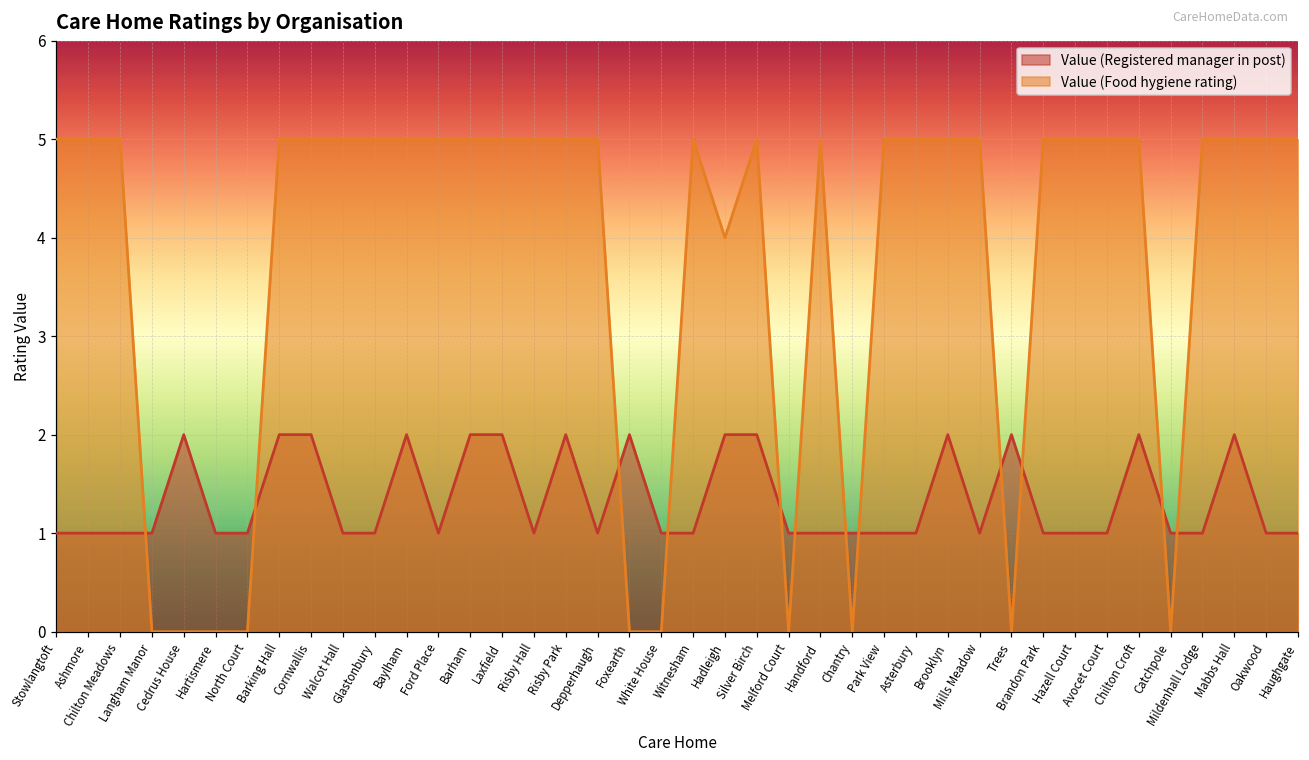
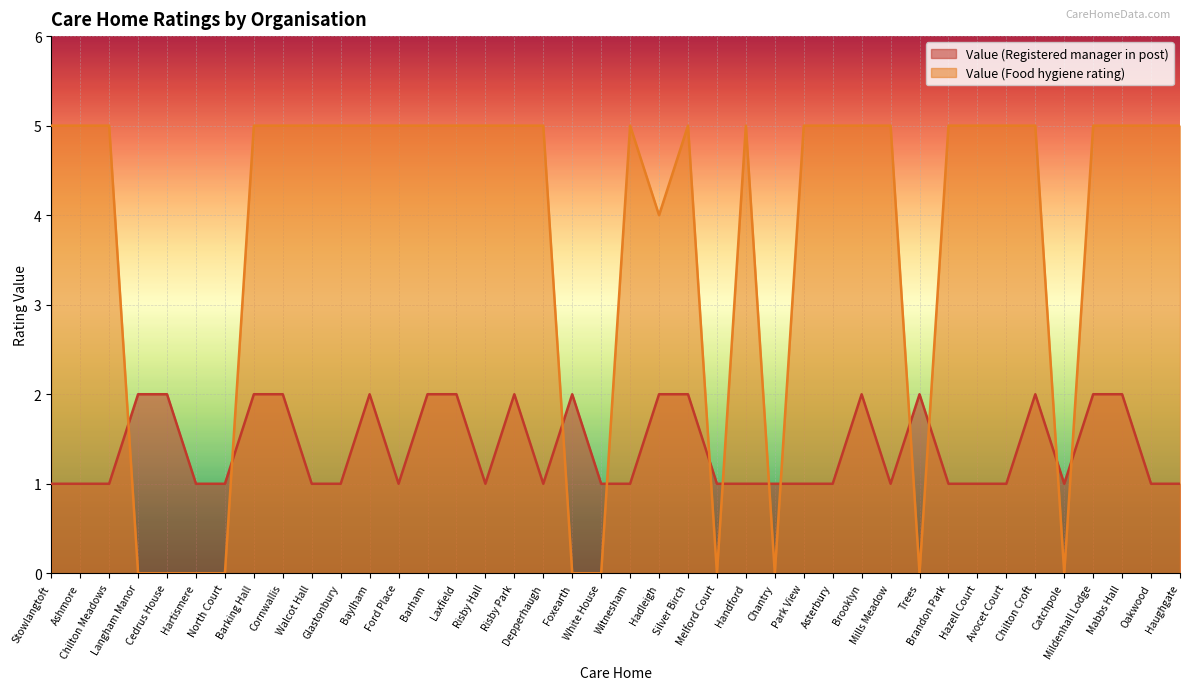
  {
    "Value (Registered manager in post)": {
      "Stowlangtoft": 1,
      "Ashmore": 1,
      "Chilton Meadows": 1,
-     "Langham Manor": 1,
+     "Langham Manor": 2,
      "Cedrus House": 2,
      "Hartismere": 1,
      "North Court": 1,
      "Barking Hall": 2,
      "Cornwallis": 2,
      "Walcot Hall": 1,
      "Glastonbury": 1,
      "Baylham": 2,
      "Ford Place": 1,
      "Barham": 2,
      "Laxfield": 2,
      "Risby Hall": 1,
      "Risby Park": 2,
      "Depperhaugh": 1,
      "Foxearth": 2,
      "White House": 1,
      "Witnesham": 1,
      "Hadleigh": 2,
      "Silver Birch": 2,
      "Melford Court": 1,
      "Handford": 1,
      "Chantry": 1,
      "Park View": 1,
      "Asterbury": 1,
      "Brooklyn": 2,
      "Mills Meadow": 1,
      "Trees": 2,
      "Brandon Park": 1,
      "Hazell Court": 1,
      "Avocet Court": 1,
      "Chilton Croft": 2,
      "Catchpole": 1,
-     "Mildenhall Lodge": 1,
+     "Mildenhall Lodge": 2,
      "Mabbs Hall": 2,
      "Oakwood": 1,
      "Haughgate": 1
    },
    "Value (Food hygiene rating)": {
      "Stowlangtoft": 5,
      "Ashmore": 5,
      "Chilton Meadows": 5,
      "Langham Manor": 0,
      "Cedrus House": 0,
      "Hartismere": 0,
      "North Court": 0,
      "Barking Hall": 5,
      "Cornwallis": 5,
      "Walcot Hall": 5,
      "Glastonbury": 5,
      "Baylham": 5,
      "Ford Place": 5,
      "Barham": 5,
      "Laxfield": 5,
      "Risby Hall": 5,
      "Risby Park": 5,
      "Depperhaugh": 5,
      "Foxearth": 0,
      "White House": 0,
      "Witnesham": 5,
      "Hadleigh": 4,
      "Silver Birch": 5,
      "Melford Court": 0,
      "Handford": 5,
      "Chantry": 0,
      "Park View": 5,
      "Asterbury": 5,
      "Brooklyn": 5,
      "Mills Meadow": 5,
      "Trees": 0,
      "Brandon Park": 5,
      "Hazell Court": 5,
      "Avocet Court": 5,
      "Chilton Croft": 5,
      "Catchpole": 0,
      "Mildenhall Lodge": 5,
      "Mabbs Hall": 5,
      "Oakwood": 5,
      "Haughgate": 5
    }
  }
